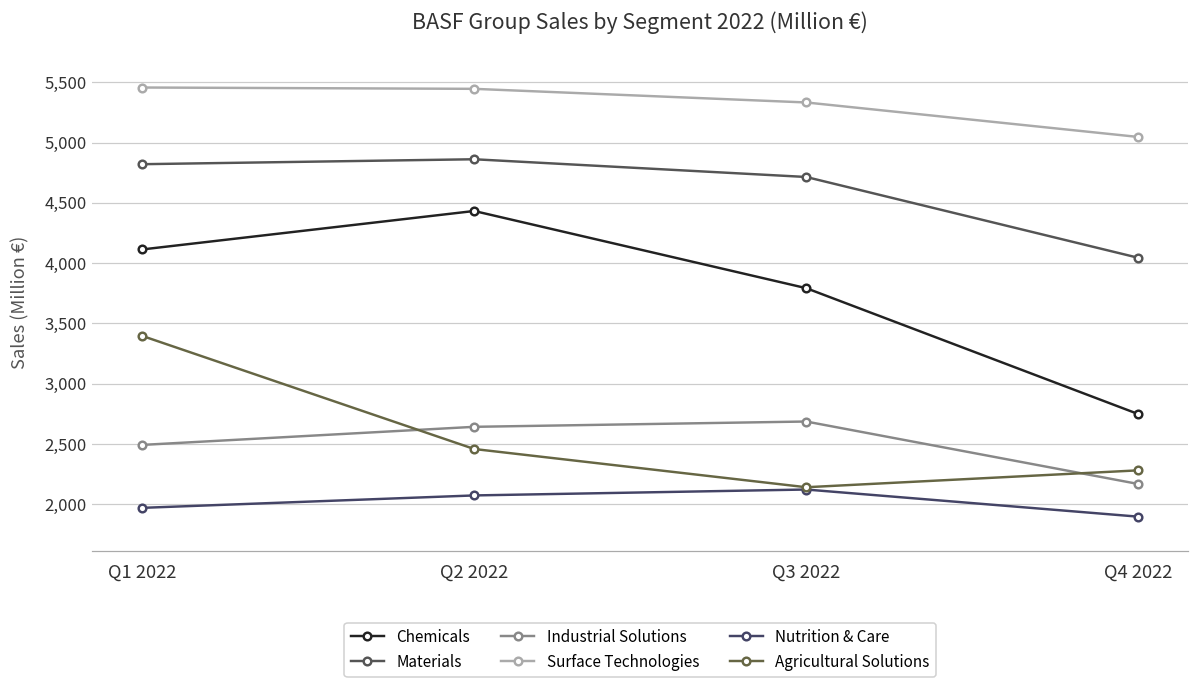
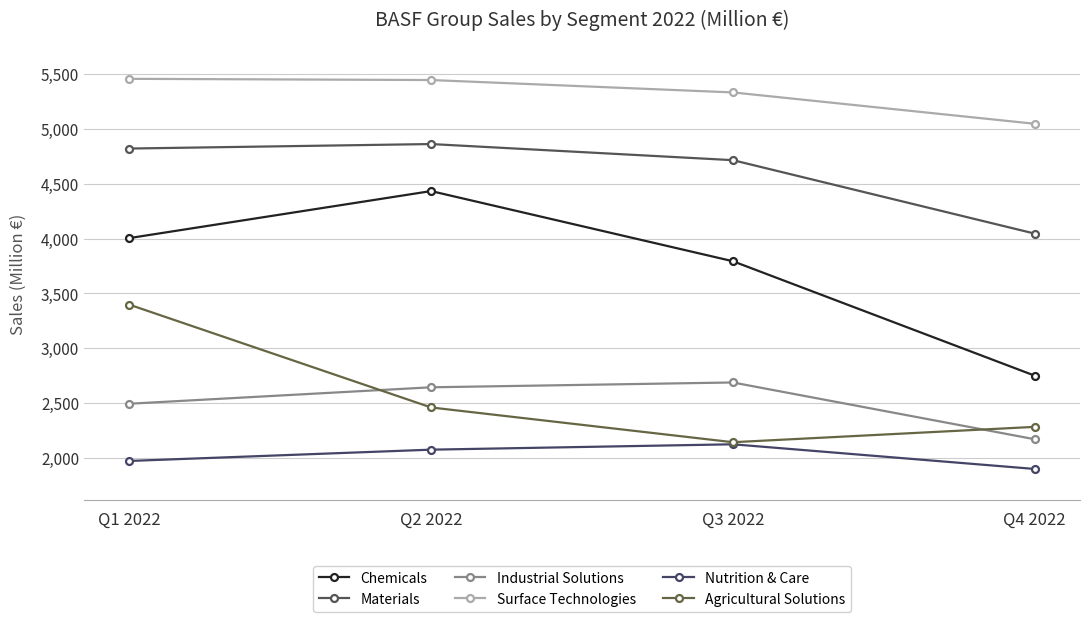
  {
    "Chemicals": {
-     "Q1 2022": "4,110",
+     "Q1 2022": "4,000",
      "Q2 2022": "4,430",
      "Q3 2022": "3,790",
      "Q4 2022": "2,750"
    }
  }
